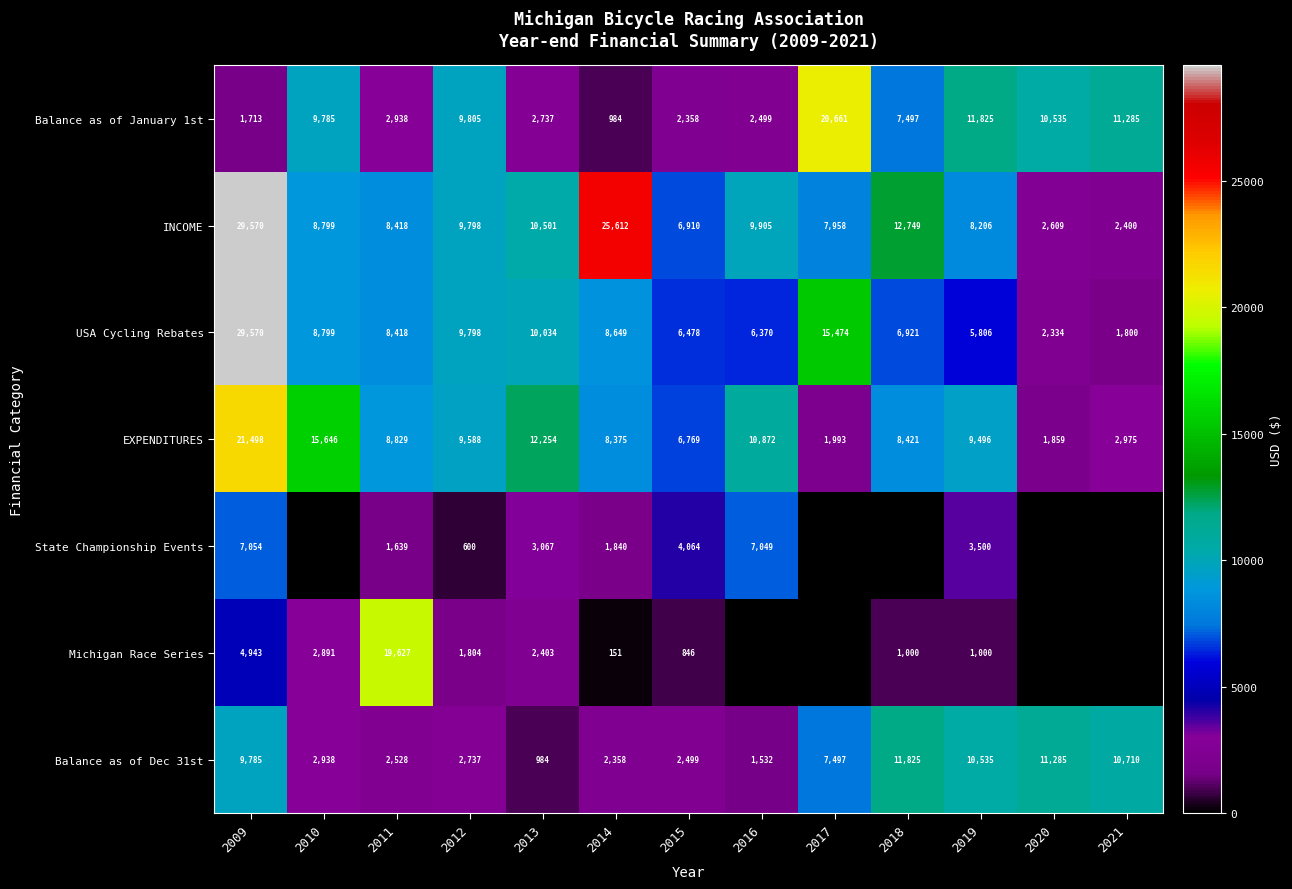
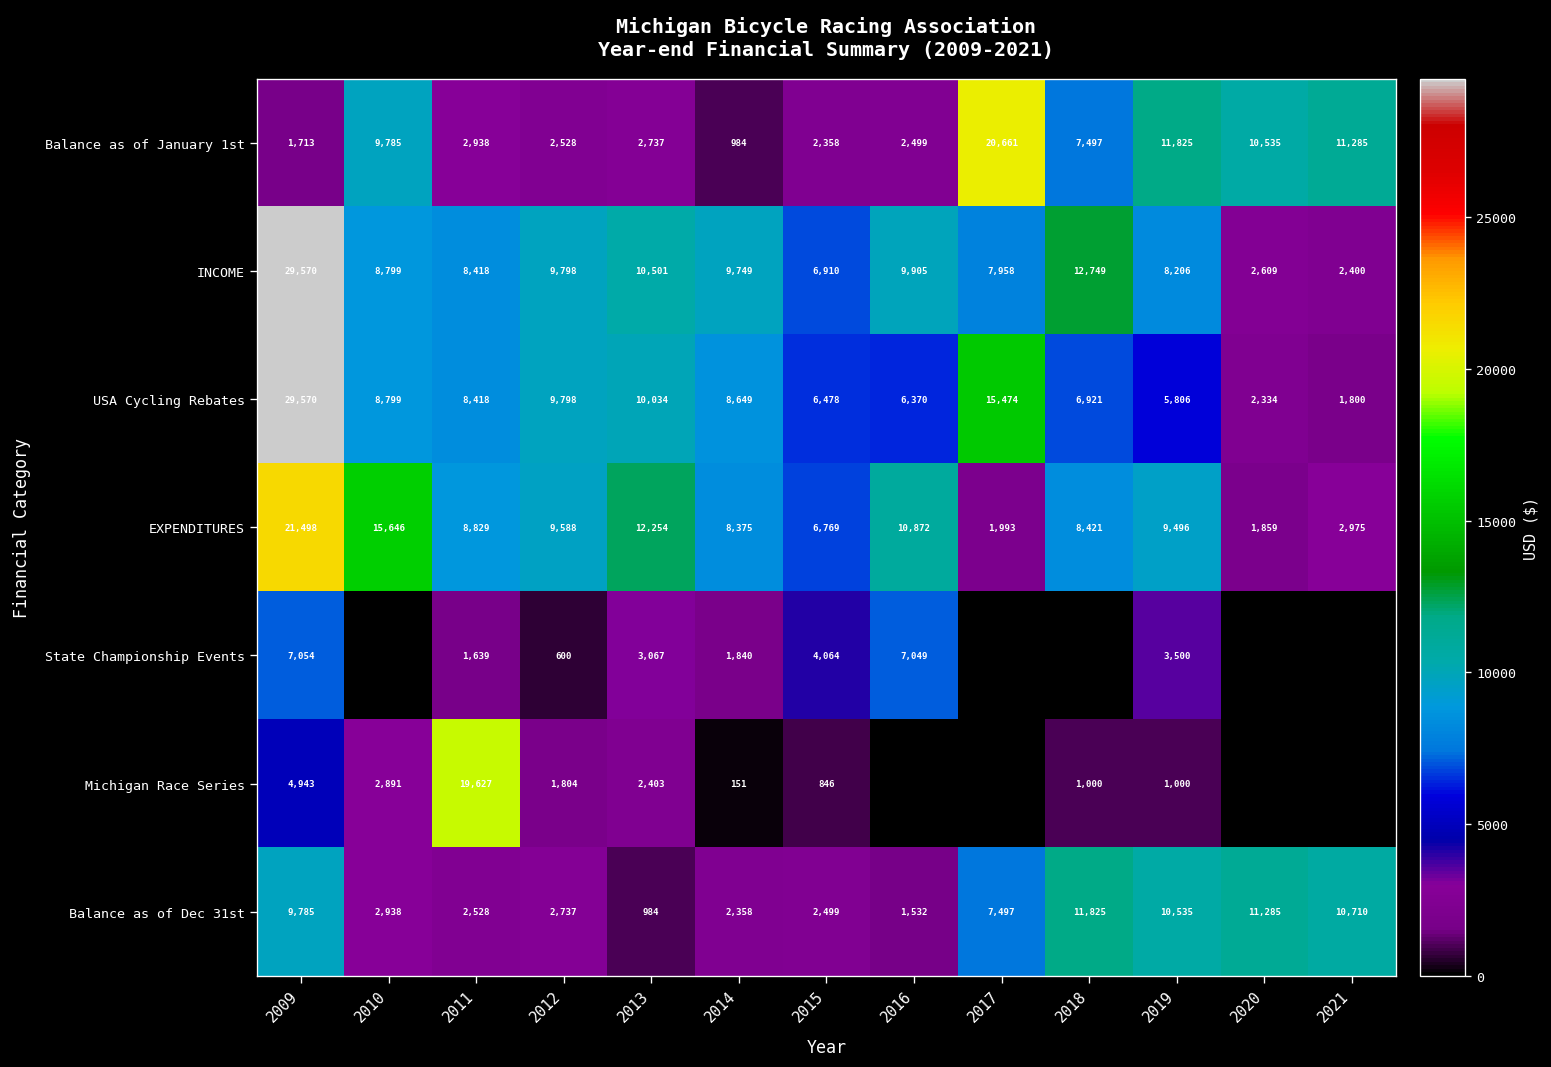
  {
    "Balance as of January 1st": {
      "2009": "1,713",
      "2010": "9,785",
      "2011": "2,938",
-     "2012": "9,805",
+     "2012": "2,528",
      "2013": "2,737",
      "2014": "984",
      "2015": "2,358",
      "2016": "2,499",
      "2017": "20,661",
      "2018": "7,497",
      "2019": "11,825",
      "2020": "10,535",
      "2021": "11,285"
    },
    "INCOME": {
      "2009": "29,570",
      "2010": "8,799",
      "2011": "8,418",
      "2012": "9,798",
      "2013": "10,501",
-     "2014": "25,612",
+     "2014": "9,749",
      "2015": "6,910",
      "2016": "9,905",
      "2017": "7,958",
      "2018": "12,749",
      "2019": "8,206",
      "2020": "2,609",
      "2021": "2,400"
    },
    "USA Cycling Rebates": {
      "2009": "29,570",
      "2010": "8,799",
      "2011": "8,418",
      "2012": "9,798",
      "2013": "10,034",
      "2014": "8,649",
      "2015": "6,478",
      "2016": "6,370",
      "2017": "15,474",
      "2018": "6,921",
      "2019": "5,806",
      "2020": "2,334",
      "2021": "1,800"
    },
    "EXPENDITURES": {
      "2009": "21,498",
      "2010": "15,646",
      "2011": "8,829",
      "2012": "9,588",
      "2013": "12,254",
      "2014": "8,375",
      "2015": "6,769",
      "2016": "10,872",
      "2017": "1,993",
      "2018": "8,421",
      "2019": "9,496",
      "2020": "1,859",
      "2021": "2,975"
    },
    "State Championship Events": {
      "2009": "7,054",
      "2011": "1,639",
      "2012": "600",
      "2013": "3,067",
      "2014": "1,840",
      "2015": "4,064",
      "2016": "7,049",
      "2019": "3,500"
    },
    "Michigan Race Series": {
      "2009": "4,943",
      "2010": "2,891",
      "2011": "19,627",
      "2012": "1,804",
      "2013": "2,403",
      "2014": "151",
      "2015": "846",
      "2018": "1,000",
      "2019": "1,000"
    },
    "Balance as of Dec 31st": {
      "2009": "9,785",
      "2010": "2,938",
      "2011": "2,528",
      "2012": "2,737",
      "2013": "984",
      "2014": "2,358",
      "2015": "2,499",
      "2016": "1,532",
      "2017": "7,497",
      "2018": "11,825",
      "2019": "10,535",
      "2020": "11,285",
      "2021": "10,710"
    }
  }
